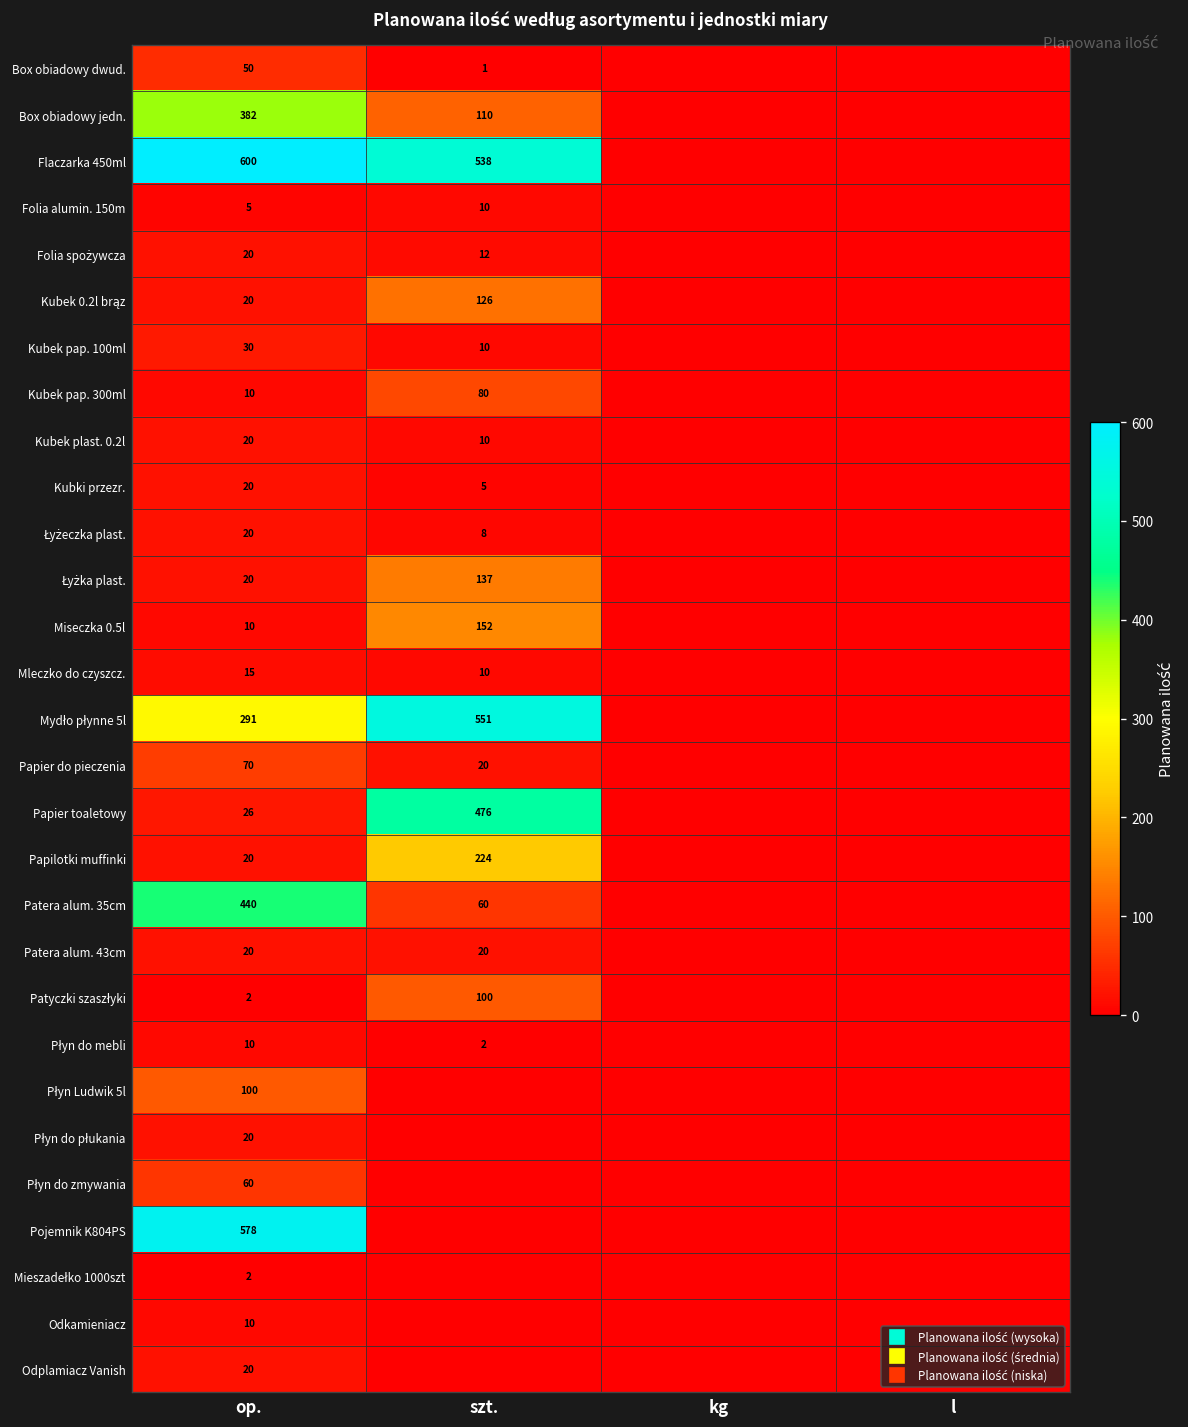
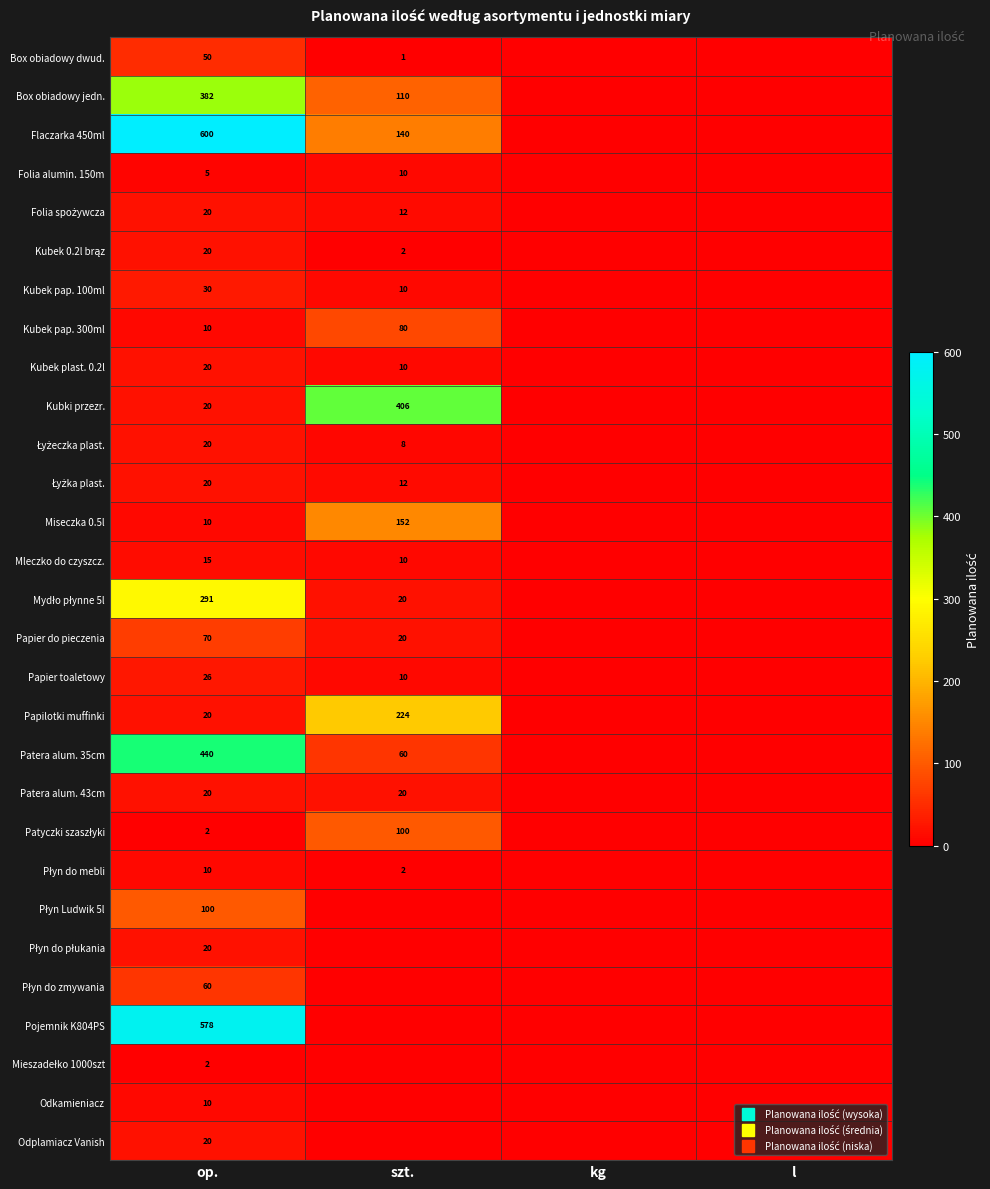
  {
    "Box obiadowy dwud.": {
      "op.": 50,
      "szt.": 1
    },
    "Box obiadowy jedn.": {
      "op.": 382,
      "szt.": 110
    },
    "Flaczarka 450ml": {
      "op.": 600,
-     "szt.": 538
+     "szt.": 140
    },
    "Folia alumin. 150m": {
      "op.": 5,
      "szt.": 10
    },
    "Folia spożywcza": {
      "op.": 20,
      "szt.": 12
    },
    "Kubek 0.2l brąz": {
      "op.": 20,
-     "szt.": 126
+     "szt.": 2
    },
    "Kubek pap. 100ml": {
      "op.": 30,
      "szt.": 10
    },
    "Kubek pap. 300ml": {
      "op.": 10,
      "szt.": 80
    },
    "Kubek plast. 0.2l": {
      "op.": 20,
      "szt.": 10
    },
    "Kubki przezr.": {
      "op.": 20,
-     "szt.": 5
+     "szt.": 406
    },
    "Łyżeczka plast.": {
      "op.": 20,
      "szt.": 8
    },
    "Łyżka plast.": {
      "op.": 20,
-     "szt.": 137
+     "szt.": 12
    },
    "Miseczka 0.5l": {
      "op.": 10,
      "szt.": 152
    },
    "Mleczko do czyszcz.": {
      "op.": 15,
      "szt.": 10
    },
    "Mydło płynne 5l": {
      "op.": 291,
-     "szt.": 551
+     "szt.": 20
    },
    "Papier do pieczenia": {
      "op.": 70,
      "szt.": 20
    },
    "Papier toaletowy": {
      "op.": 26,
-     "szt.": 476
+     "szt.": 10
    },
    "Papilotki muffinki": {
      "op.": 20,
      "szt.": 224
    },
    "Patera alum. 35cm": {
      "op.": 440,
      "szt.": 60
    },
    "Patera alum. 43cm": {
      "op.": 20,
      "szt.": 20
    },
    "Patyczki szaszłyki": {
      "op.": 2,
      "szt.": 100
    },
    "Płyn do mebli": {
      "op.": 10,
      "szt.": 2
    },
    "Płyn Ludwik 5l": {
      "op.": 100
    },
    "Płyn do płukania": {
      "op.": 20
    },
    "Płyn do zmywania": {
      "op.": 60
    },
    "Pojemnik K804PS": {
      "op.": 578
    },
    "Mieszadełko 1000szt": {
      "op.": 2
    },
    "Odkamieniacz": {
      "op.": 10
    },
    "Odplamiacz Vanish": {
      "op.": 20
    }
  }
